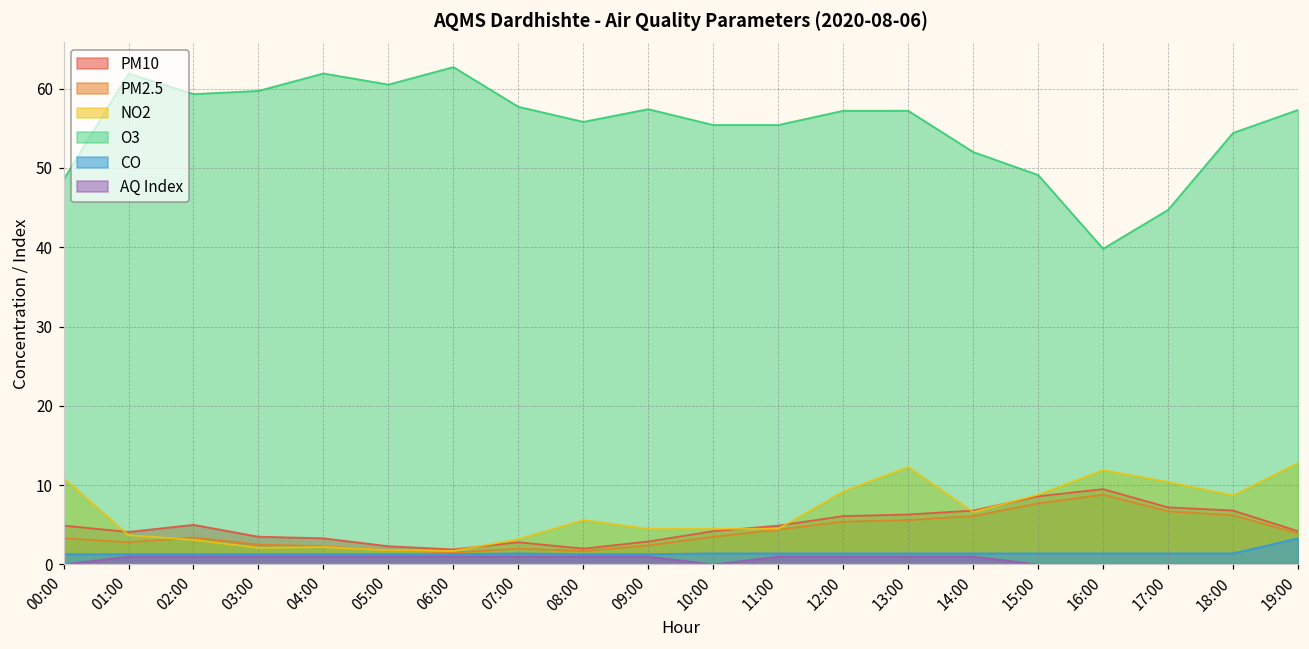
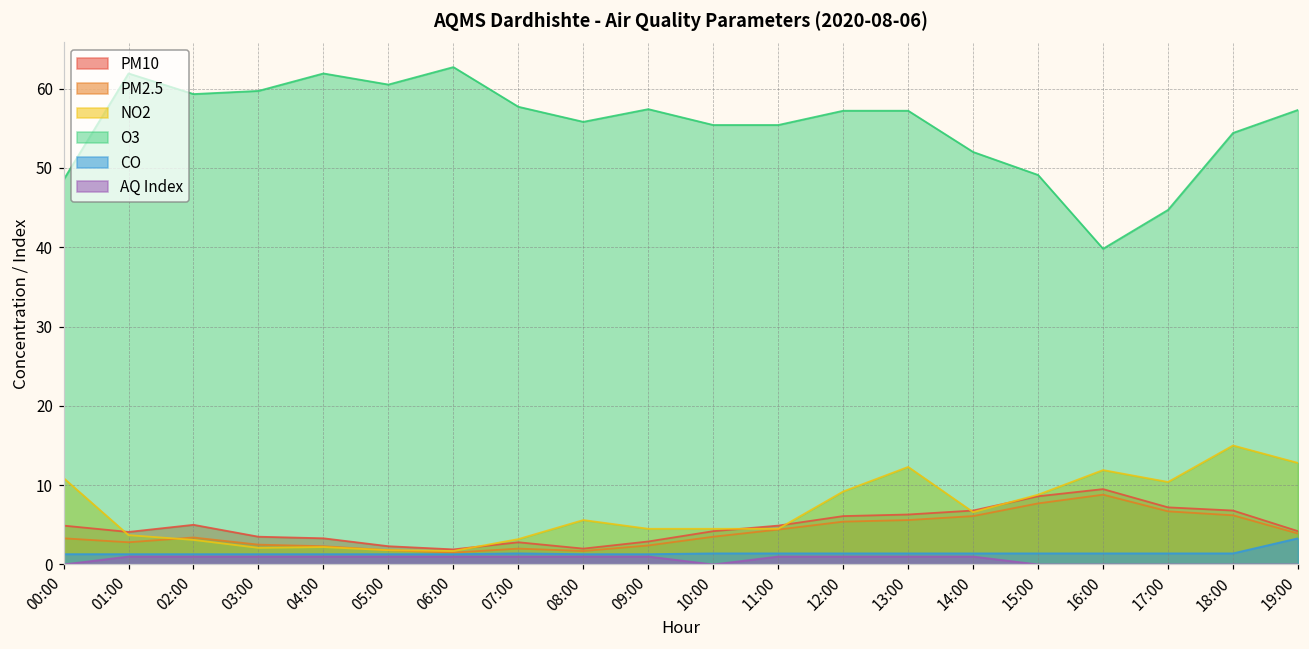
  {
    "NO2": {
      "00:00": 11,
      "01:00": 4,
      "03:00": 2,
      "07:00": 3,
      "08:00": 6,
      "09:00": 5,
      "12:00": 9,
      "13:00": 12,
      "16:00": 12,
      "17:00": 10,
-     "18:00": 9,
+     "18:00": 15,
      "19:00": 13
    },
    "O3": {
      "00:00": 49,
      "02:00": 59,
      "03:00": 60,
      "04:00": 62,
      "05:00": 61,
      "06:00": 63,
      "07:00": 58,
      "08:00": 56,
      "09:00": 57,
      "10:00": 55,
      "11:00": 55,
      "12:00": 57,
      "13:00": 57,
      "14:00": 52,
      "15:00": 49,
      "16:00": 40,
      "17:00": 45,
      "18:00": 54,
      "19:00": 57
    },
    "CO": {
      "00:00": 1,
      "07:00": 1,
      "10:00": 1,
      "11:00": 1,
      "12:00": 1,
      "13:00": 1,
      "14:00": 1,
      "15:00": 1,
      "16:00": 1,
      "17:00": 1,
      "18:00": 1,
      "19:00": 3
    },
    "AQ Index": {
      "00:00": 0,
      "07:00": 1,
      "10:00": 0,
      "11:00": 1,
      "12:00": 1,
      "13:00": 1,
      "14:00": 1,
      "15:00": 0,
      "16:00": 0,
      "17:00": 0,
      "18:00": 0,
      "19:00": 0
    }
  }
